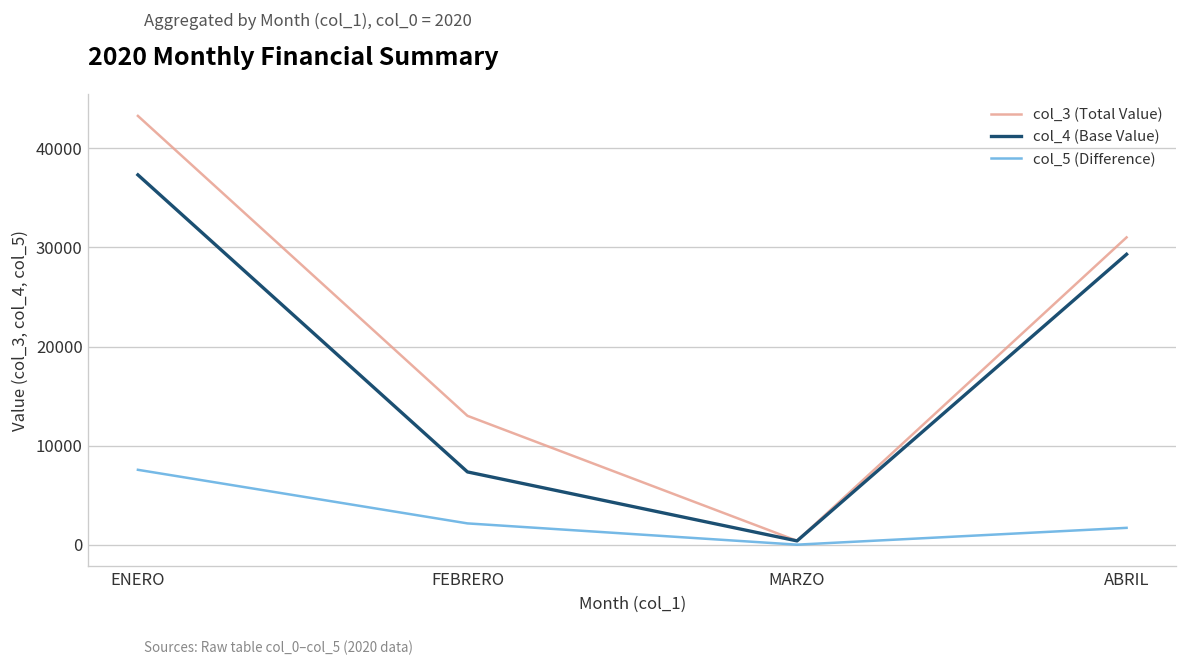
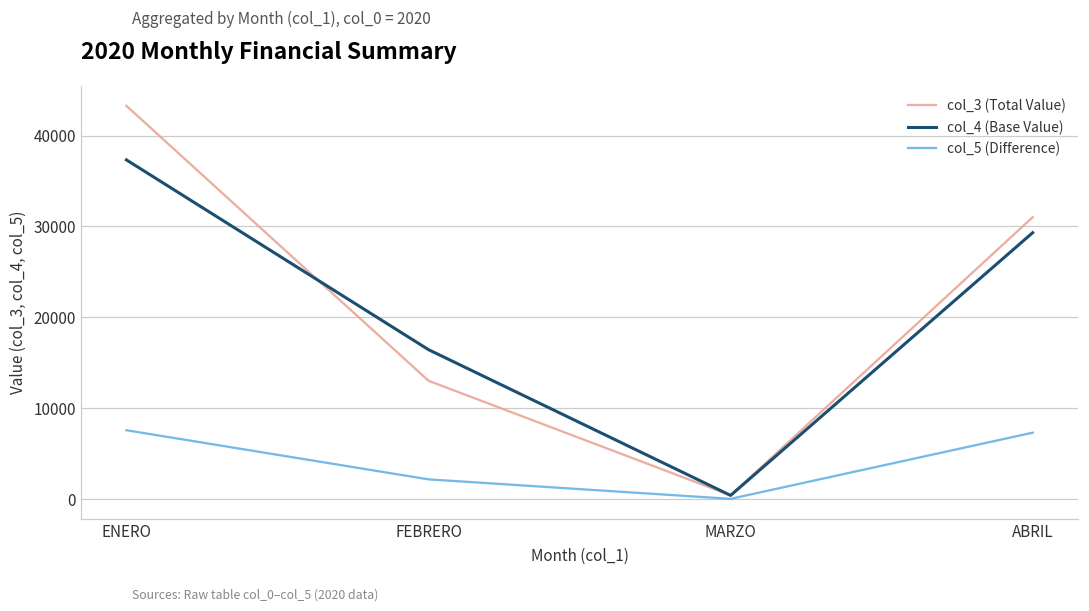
  {
    "col_3 (Total Value)": {
      "ENERO": 43000,
      "FEBRERO": 13000,
      "ABRIL": 31000
    },
    "col_4 (Base Value)": {
      "ENERO": 37000,
-     "FEBRERO": 7000,
+     "FEBRERO": 16000,
      "ABRIL": 29000
    },
    "col_5 (Difference)": {
      "ENERO": 8000,
      "FEBRERO": 2000,
      "MARZO": 0,
-     "ABRIL": 2000
+     "ABRIL": 7000
    }
  }
